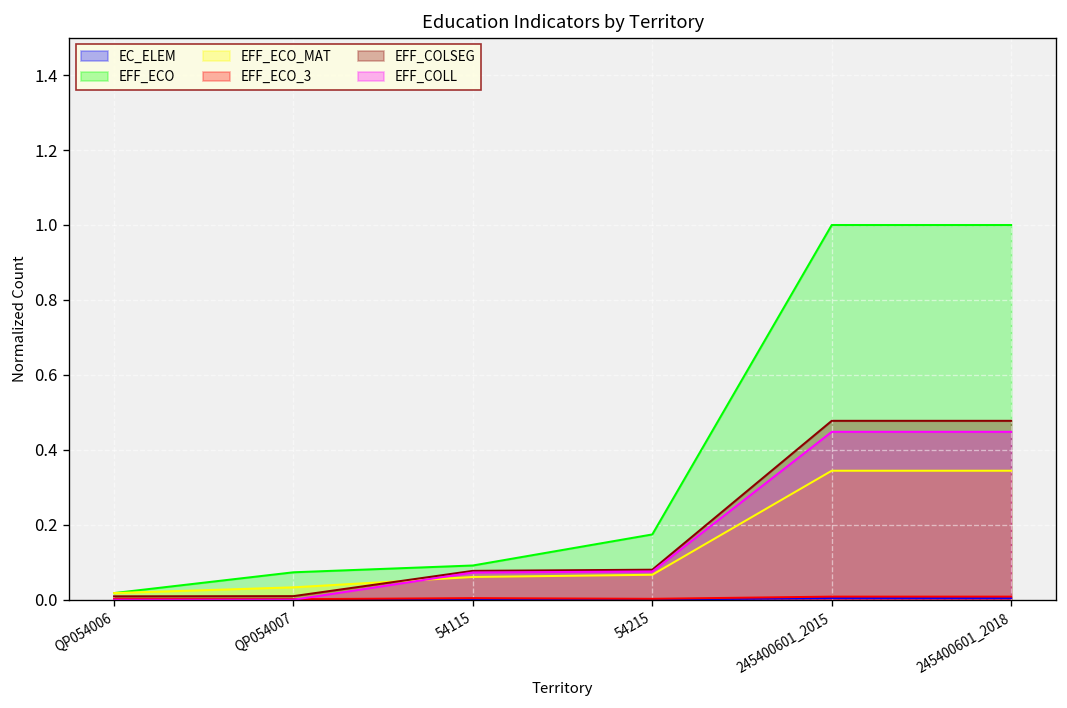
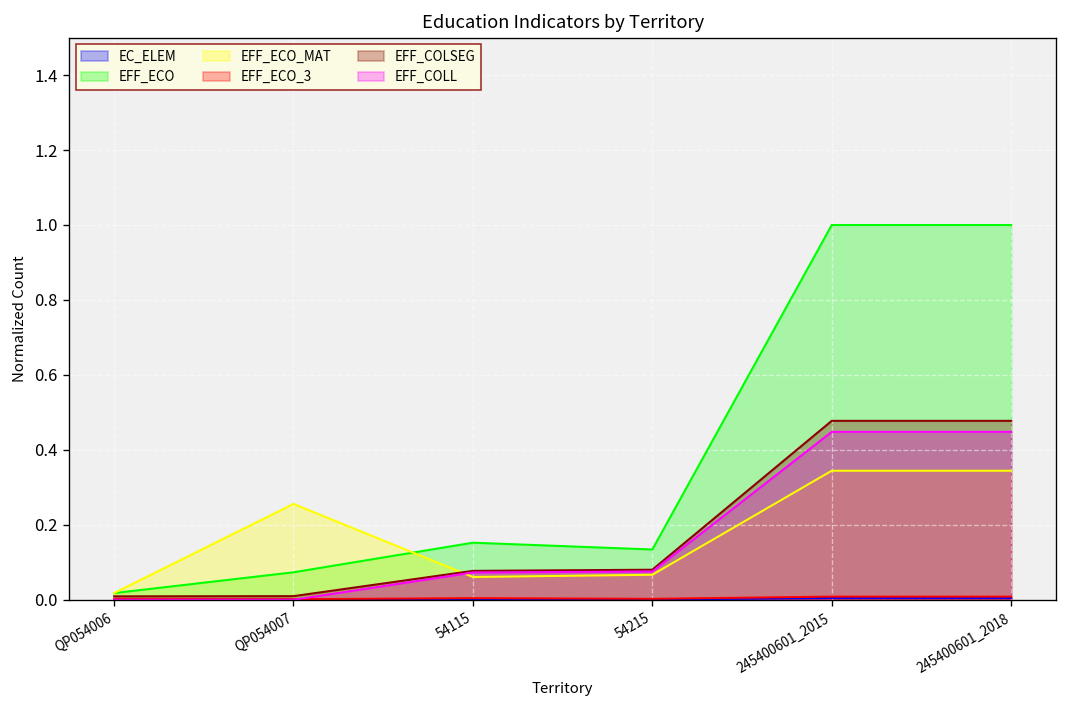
  {
    "EFF_ECO": {
      "QP054007": 0.07,
-     "54115": 0.09,
-     "54215": 0.17,
+     "54115": 0.15,
+     "54215": 0.13,
      "245400601_2015": 1.00,
      "245400601_2018": 1.00
    },
    "EFF_ECO_MAT": {
-     "QP054007": 0.03,
+     "QP054007": 0.26,
      "54115": 0.06,
      "54215": 0.07,
      "245400601_2015": 0.34,
      "245400601_2018": 0.34
    },
    "EFF_COLL": {
      "245400601_2015": 0.45,
      "245400601_2018": 0.45
    }
  }
